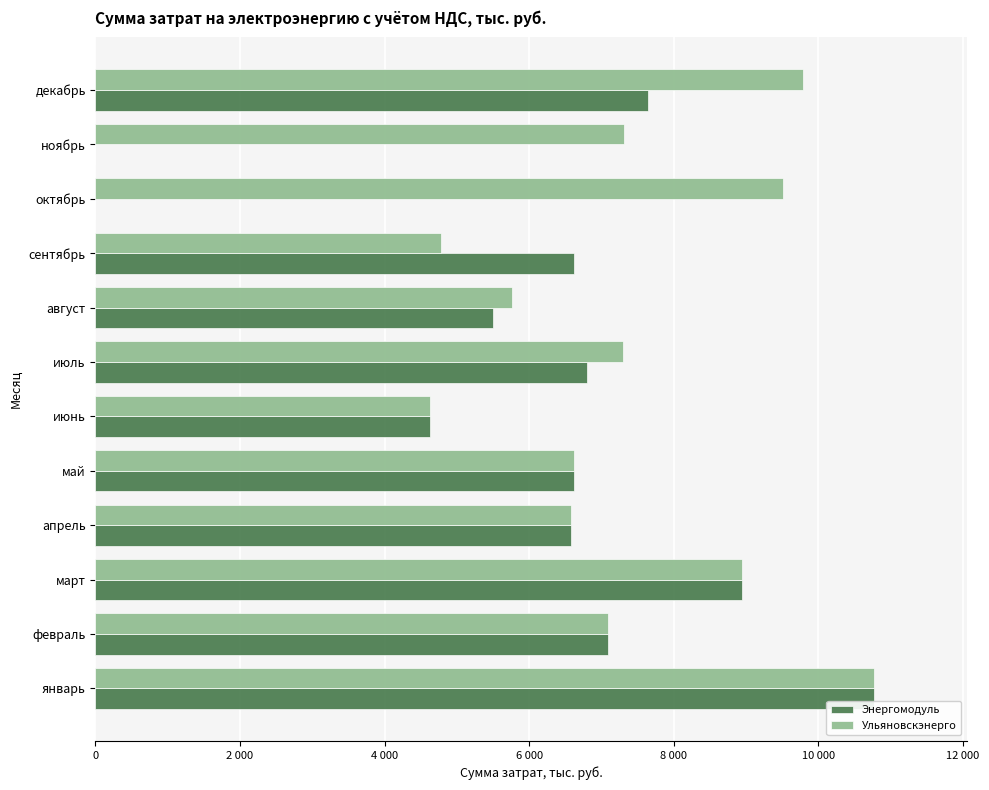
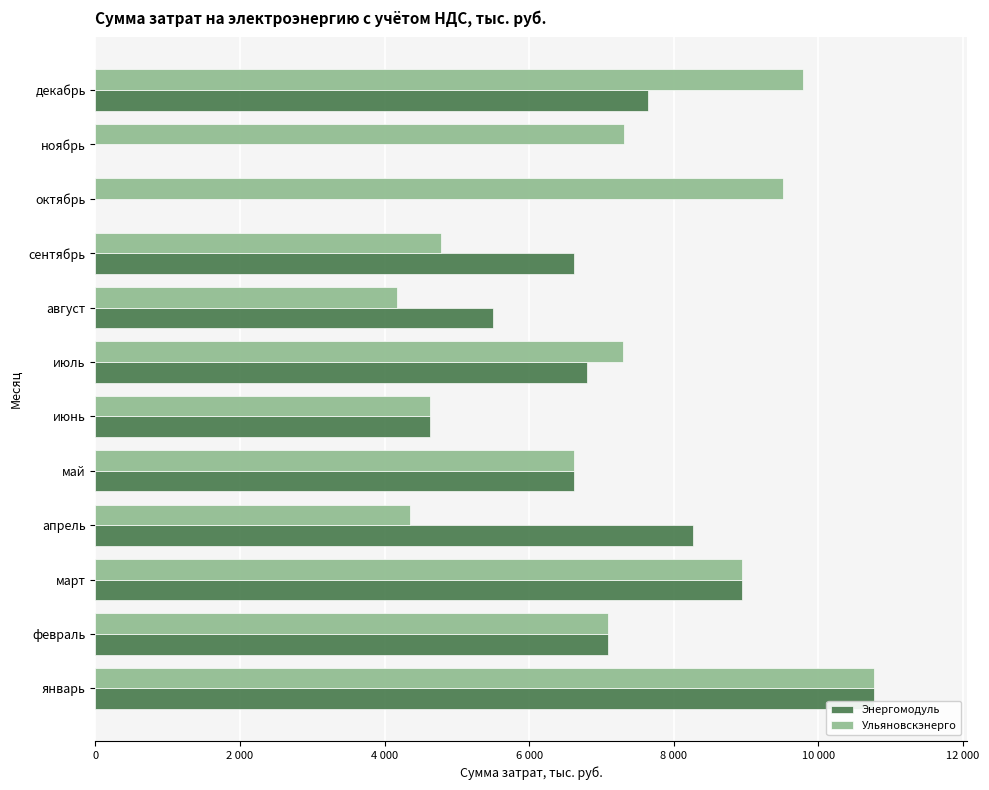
  {
    "Энергомодуль": {
      "декабрь": 7600,
      "ноябрь": 0,
      "октябрь": 0,
      "сентябрь": 6600,
      "август": 5500,
      "июль": 6800,
      "июнь": 4600,
      "май": 6600,
-     "апрель": 6600,
+     "апрель": 8300,
      "март": 8900,
      "февраль": 7100,
      "январь": 10800
    },
    "Ульяновскэнерго": {
      "декабрь": 9800,
      "ноябрь": 7300,
      "октябрь": 9500,
      "сентябрь": 4800,
-     "август": 5800,
+     "август": 4200,
      "июль": 7300,
      "июнь": 4600,
      "май": 6600,
-     "апрель": 6600,
+     "апрель": 4400,
      "март": 8900,
      "февраль": 7100,
      "январь": 10800
    }
  }
